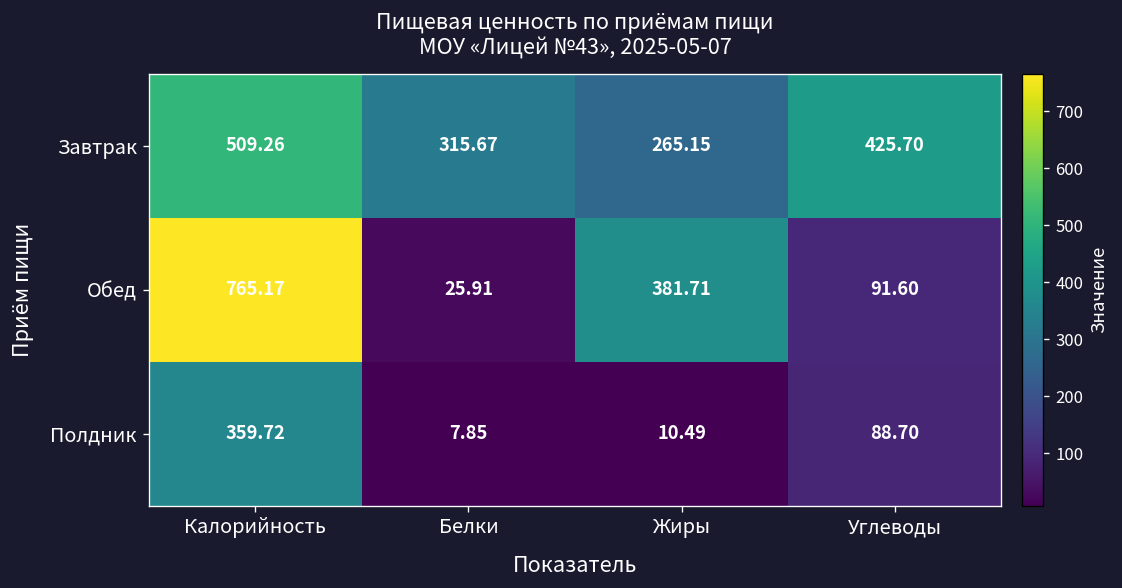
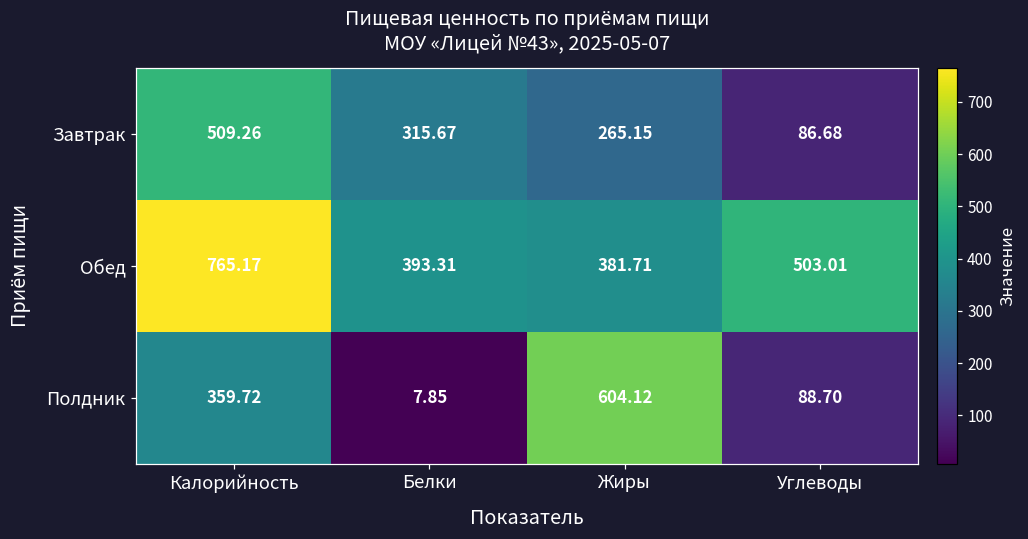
  {
    "Завтрак": {
      "Калорийность": 509.26,
      "Белки": 315.67,
      "Жиры": 265.15,
-     "Углеводы": 425.70
+     "Углеводы": 86.68
    },
    "Обед": {
      "Калорийность": 765.17,
-     "Белки": 25.91,
+     "Белки": 393.31,
      "Жиры": 381.71,
-     "Углеводы": 91.60
+     "Углеводы": 503.01
    },
    "Полдник": {
      "Калорийность": 359.72,
      "Белки": 7.85,
-     "Жиры": 10.49,
+     "Жиры": 604.12,
      "Углеводы": 88.70
    }
  }
